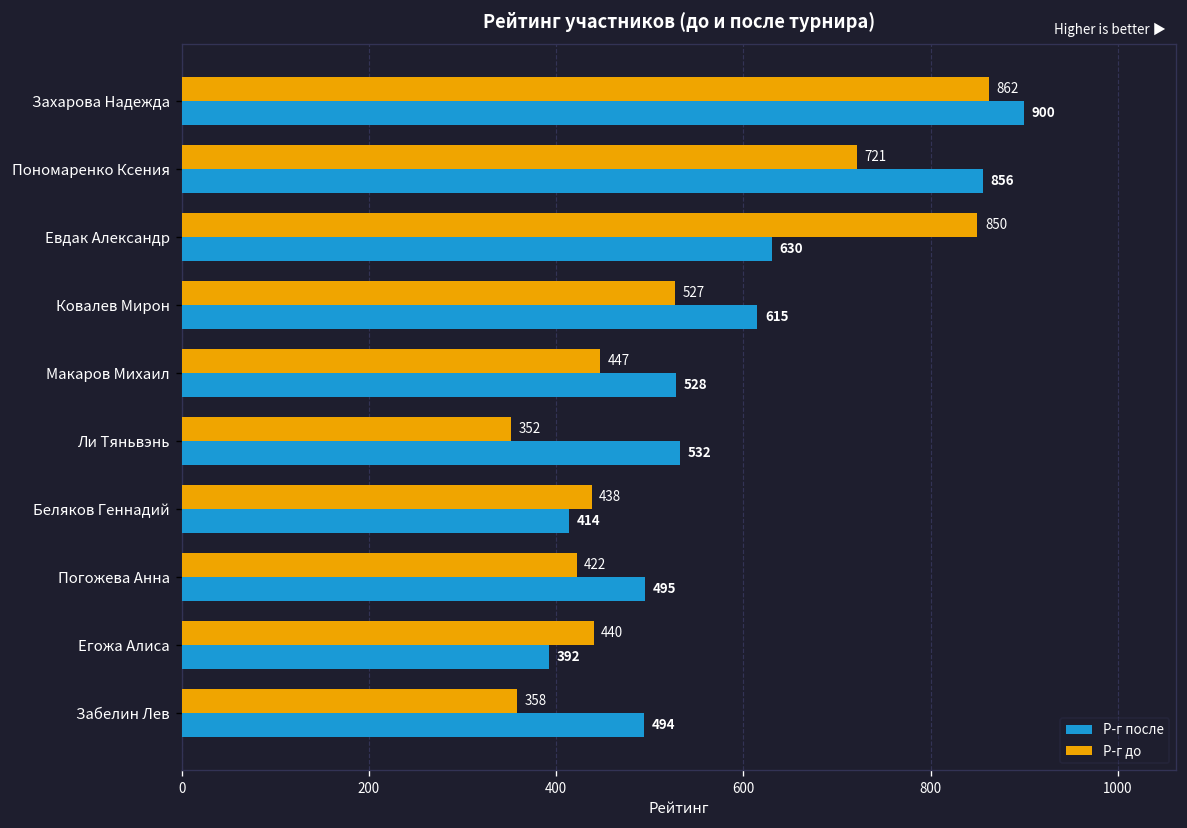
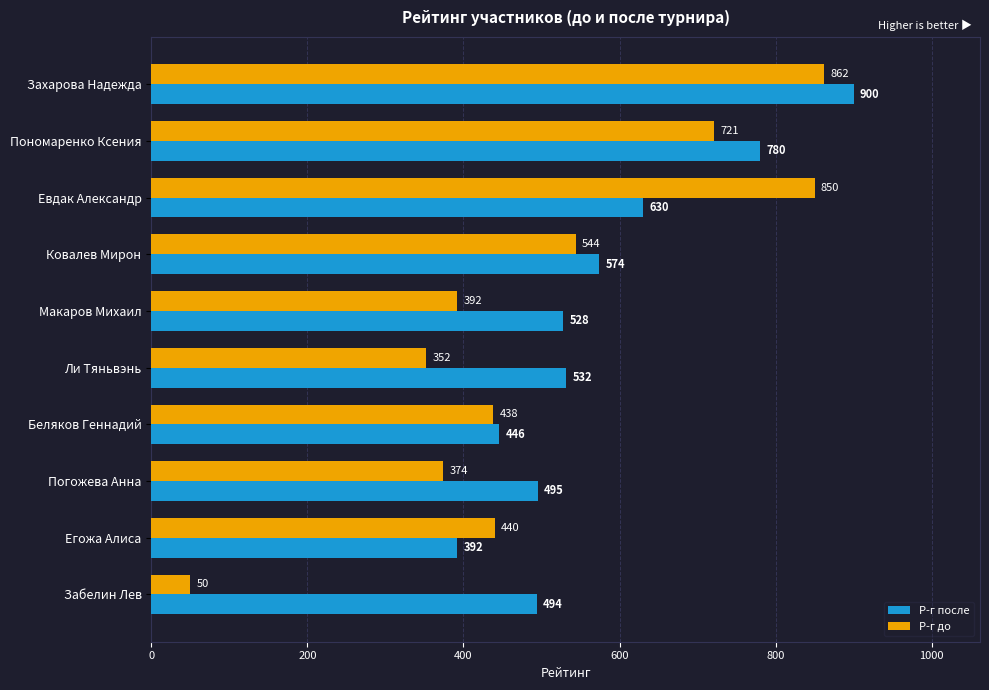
  {
    "Р-г после": {
      "Захарова Надежда": 900,
-     "Пономаренко Ксения": 856,
+     "Пономаренко Ксения": 780,
      "Евдак Александр": 630,
-     "Ковалев Мирон": 615,
+     "Ковалев Мирон": 574,
      "Макаров Михаил": 528,
      "Ли Тяньвэнь": 532,
-     "Беляков Геннадий": 414,
+     "Беляков Геннадий": 446,
      "Погожева Анна": 495,
      "Егожа Алиса": 392,
      "Забелин Лев": 494
    },
    "Р-г до": {
      "Захарова Надежда": 862,
      "Пономаренко Ксения": 721,
      "Евдак Александр": 850,
-     "Ковалев Мирон": 527,
-     "Макаров Михаил": 447,
+     "Ковалев Мирон": 544,
+     "Макаров Михаил": 392,
      "Ли Тяньвэнь": 352,
      "Беляков Геннадий": 438,
-     "Погожева Анна": 422,
+     "Погожева Анна": 374,
      "Егожа Алиса": 440,
-     "Забелин Лев": 358
+     "Забелин Лев": 50
    }
  }
